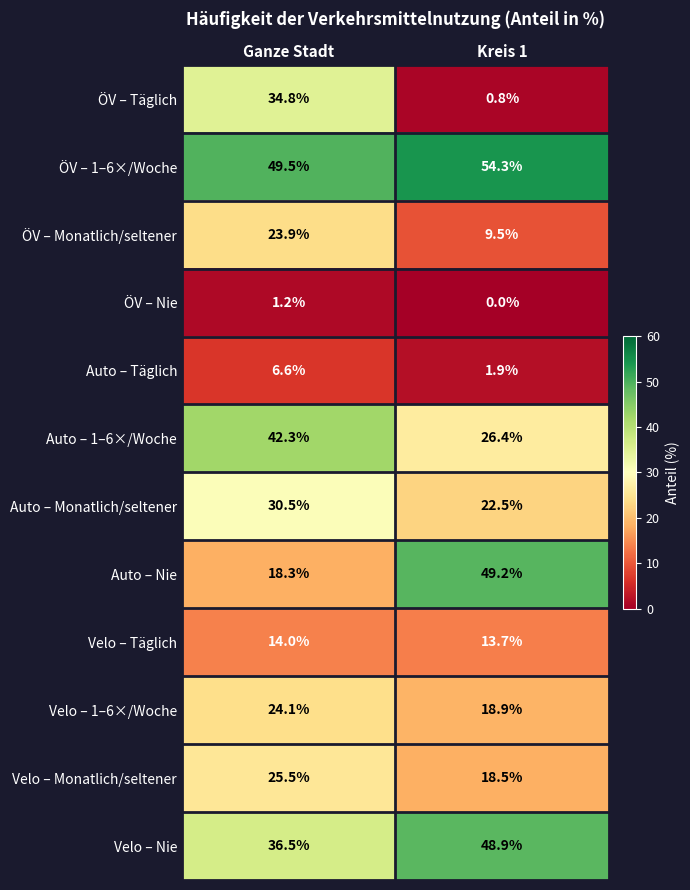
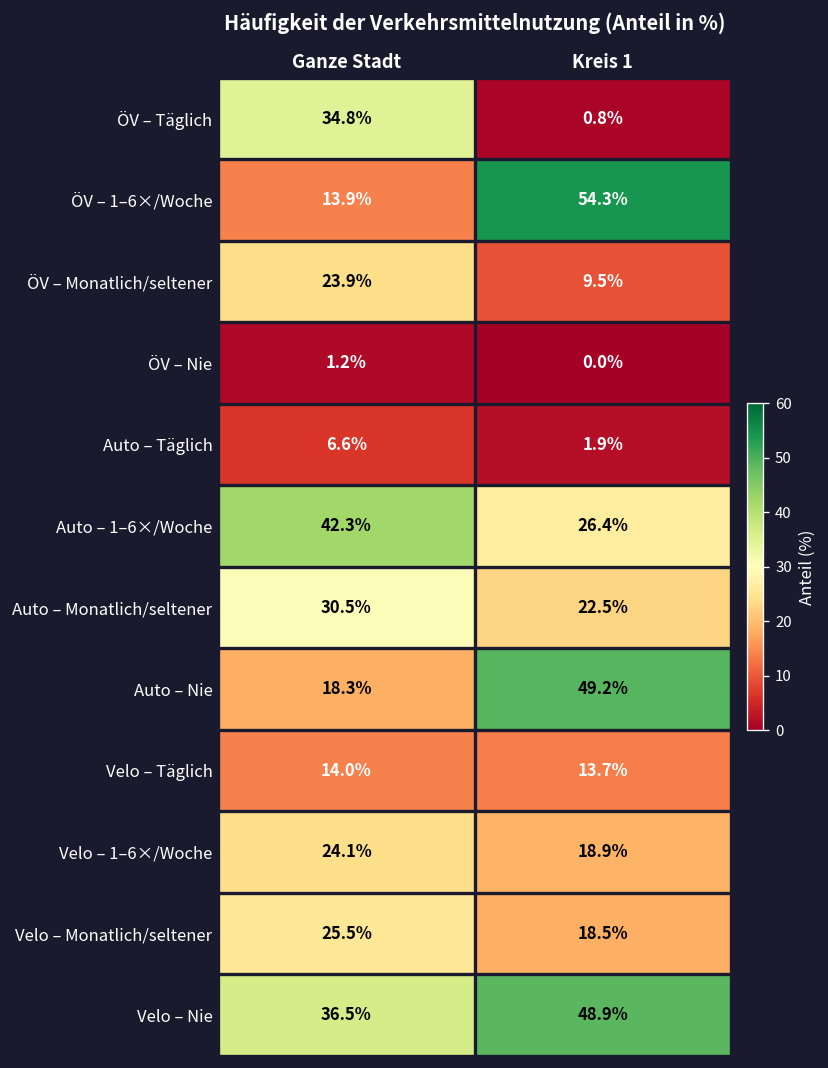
  {
    "ÖV – Täglich": {
      "Ganze Stadt": "34.8%",
      "Kreis 1": "0.8%"
    },
    "ÖV – 1–6×/Woche": {
-     "Ganze Stadt": "49.5%",
+     "Ganze Stadt": "13.9%",
      "Kreis 1": "54.3%"
    },
    "ÖV – Monatlich/seltener": {
      "Ganze Stadt": "23.9%",
      "Kreis 1": "9.5%"
    },
    "ÖV – Nie": {
      "Ganze Stadt": "1.2%",
      "Kreis 1": "0.0%"
    },
    "Auto – Täglich": {
      "Ganze Stadt": "6.6%",
      "Kreis 1": "1.9%"
    },
    "Auto – 1–6×/Woche": {
      "Ganze Stadt": "42.3%",
      "Kreis 1": "26.4%"
    },
    "Auto – Monatlich/seltener": {
      "Ganze Stadt": "30.5%",
      "Kreis 1": "22.5%"
    },
    "Auto – Nie": {
      "Ganze Stadt": "18.3%",
      "Kreis 1": "49.2%"
    },
    "Velo – Täglich": {
      "Ganze Stadt": "14.0%",
      "Kreis 1": "13.7%"
    },
    "Velo – 1–6×/Woche": {
      "Ganze Stadt": "24.1%",
      "Kreis 1": "18.9%"
    },
    "Velo – Monatlich/seltener": {
      "Ganze Stadt": "25.5%",
      "Kreis 1": "18.5%"
    },
    "Velo – Nie": {
      "Ganze Stadt": "36.5%",
      "Kreis 1": "48.9%"
    }
  }
